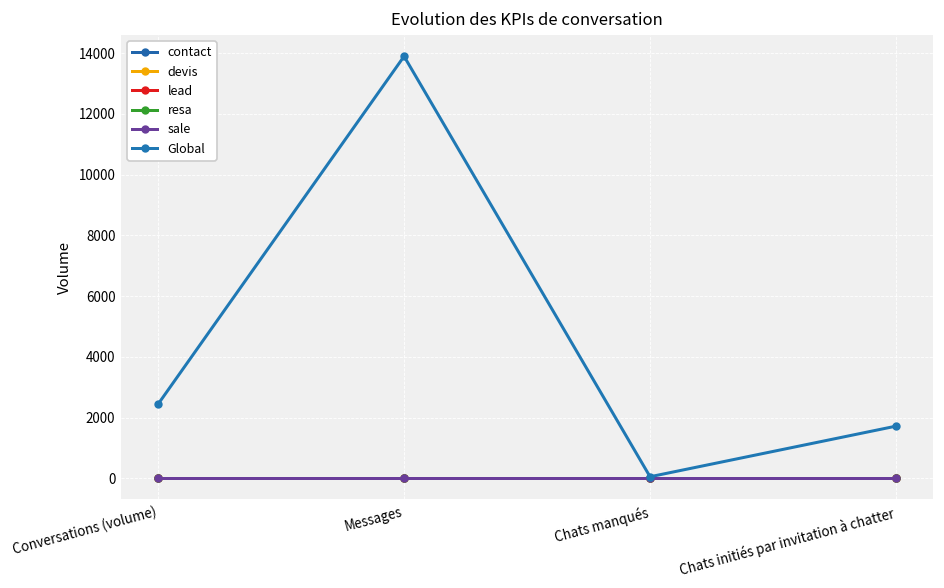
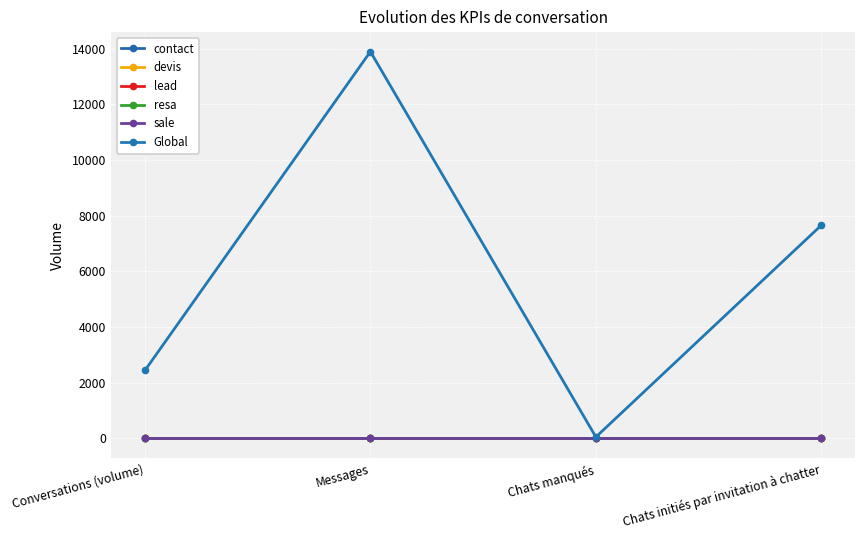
  {
    "sale": {
      "Conversations (volume)": 0,
      "Messages": 0,
      "Chats initiés par invitation à chatter": 0
    },
    "Global": {
      "Conversations (volume)": 2400,
      "Messages": 13900,
-     "Chats initiés par invitation à chatter": 1700
+     "Chats initiés par invitation à chatter": 7700
    }
  }
